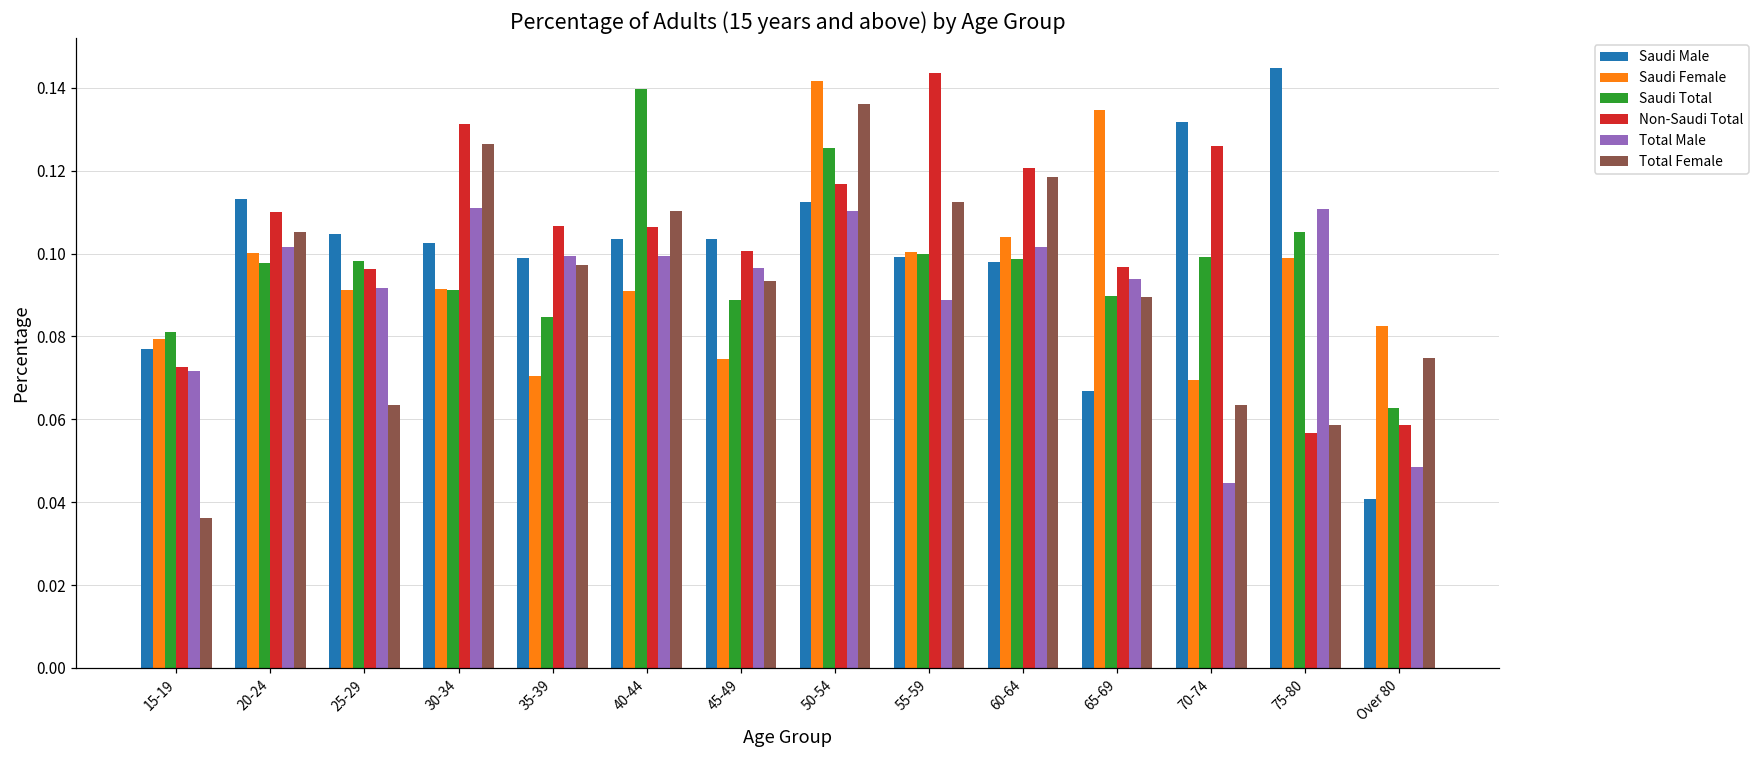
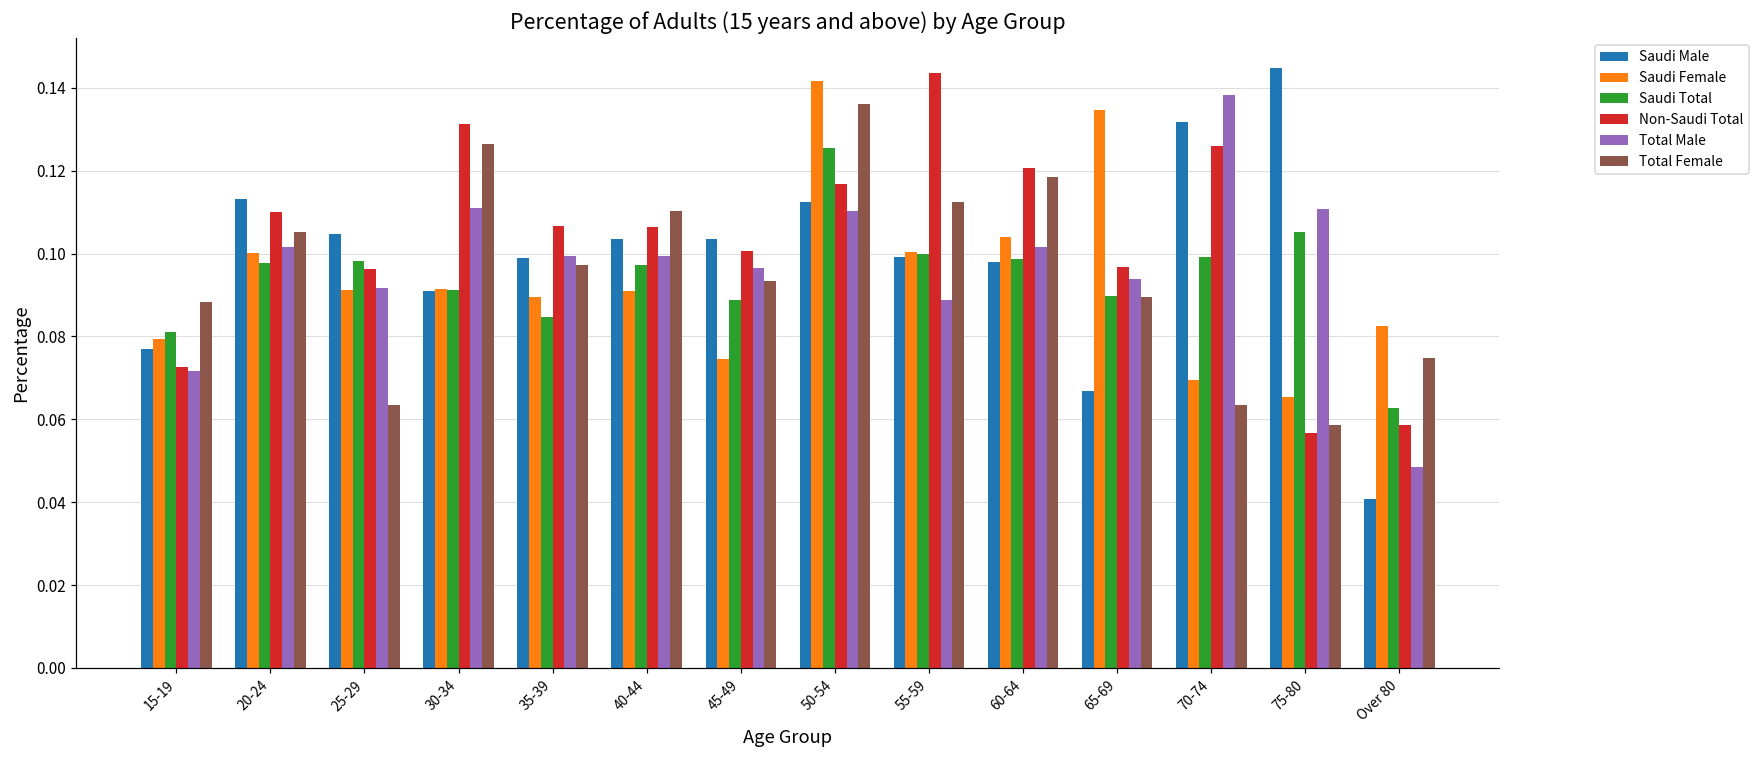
  {
    "Saudi Male": {
      "15-19": 0.077,
      "20-24": 0.113,
      "25-29": 0.105,
-     "30-34": 0.102,
+     "30-34": 0.091,
      "35-39": 0.099,
      "40-44": 0.103,
      "45-49": 0.104,
      "50-54": 0.113,
      "55-59": 0.099,
      "60-64": 0.098,
      "65-69": 0.067,
      "70-74": 0.132,
      "75-80": 0.145,
      "Over 80": 0.041
    },
    "Saudi Female": {
      "15-19": 0.079,
      "20-24": 0.100,
      "25-29": 0.091,
      "30-34": 0.091,
-     "35-39": 0.070,
+     "35-39": 0.090,
      "40-44": 0.091,
      "45-49": 0.075,
      "50-54": 0.142,
      "55-59": 0.100,
      "60-64": 0.104,
      "65-69": 0.135,
      "70-74": 0.069,
-     "75-80": 0.099,
+     "75-80": 0.065,
      "Over 80": 0.083
    },
    "Saudi Total": {
      "15-19": 0.081,
      "20-24": 0.098,
      "25-29": 0.098,
      "30-34": 0.091,
      "35-39": 0.085,
-     "40-44": 0.140,
+     "40-44": 0.097,
      "45-49": 0.089,
      "50-54": 0.125,
      "55-59": 0.100,
      "60-64": 0.099,
      "65-69": 0.090,
      "70-74": 0.099,
      "75-80": 0.105,
      "Over 80": 0.063
    },
    "Non-Saudi Total": {
      "15-19": 0.073,
      "20-24": 0.110,
      "25-29": 0.096,
      "30-34": 0.131,
      "35-39": 0.107,
      "40-44": 0.106,
      "45-49": 0.100,
      "50-54": 0.117,
      "55-59": 0.144,
      "60-64": 0.121,
      "65-69": 0.097,
      "70-74": 0.126,
      "75-80": 0.057,
      "Over 80": 0.059
    },
    "Total Male": {
      "15-19": 0.072,
      "20-24": 0.102,
      "25-29": 0.092,
      "30-34": 0.111,
      "35-39": 0.099,
      "40-44": 0.099,
      "45-49": 0.097,
      "50-54": 0.110,
      "55-59": 0.089,
      "60-64": 0.102,
      "65-69": 0.094,
-     "70-74": 0.045,
+     "70-74": 0.138,
      "75-80": 0.111,
      "Over 80": 0.048
    },
    "Total Female": {
-     "15-19": 0.036,
+     "15-19": 0.088,
      "20-24": 0.105,
      "25-29": 0.063,
      "30-34": 0.126,
      "35-39": 0.097,
      "40-44": 0.110,
      "45-49": 0.093,
      "50-54": 0.136,
      "55-59": 0.112,
      "60-64": 0.118,
      "65-69": 0.090,
      "70-74": 0.064,
      "75-80": 0.059,
      "Over 80": 0.075
    }
  }
